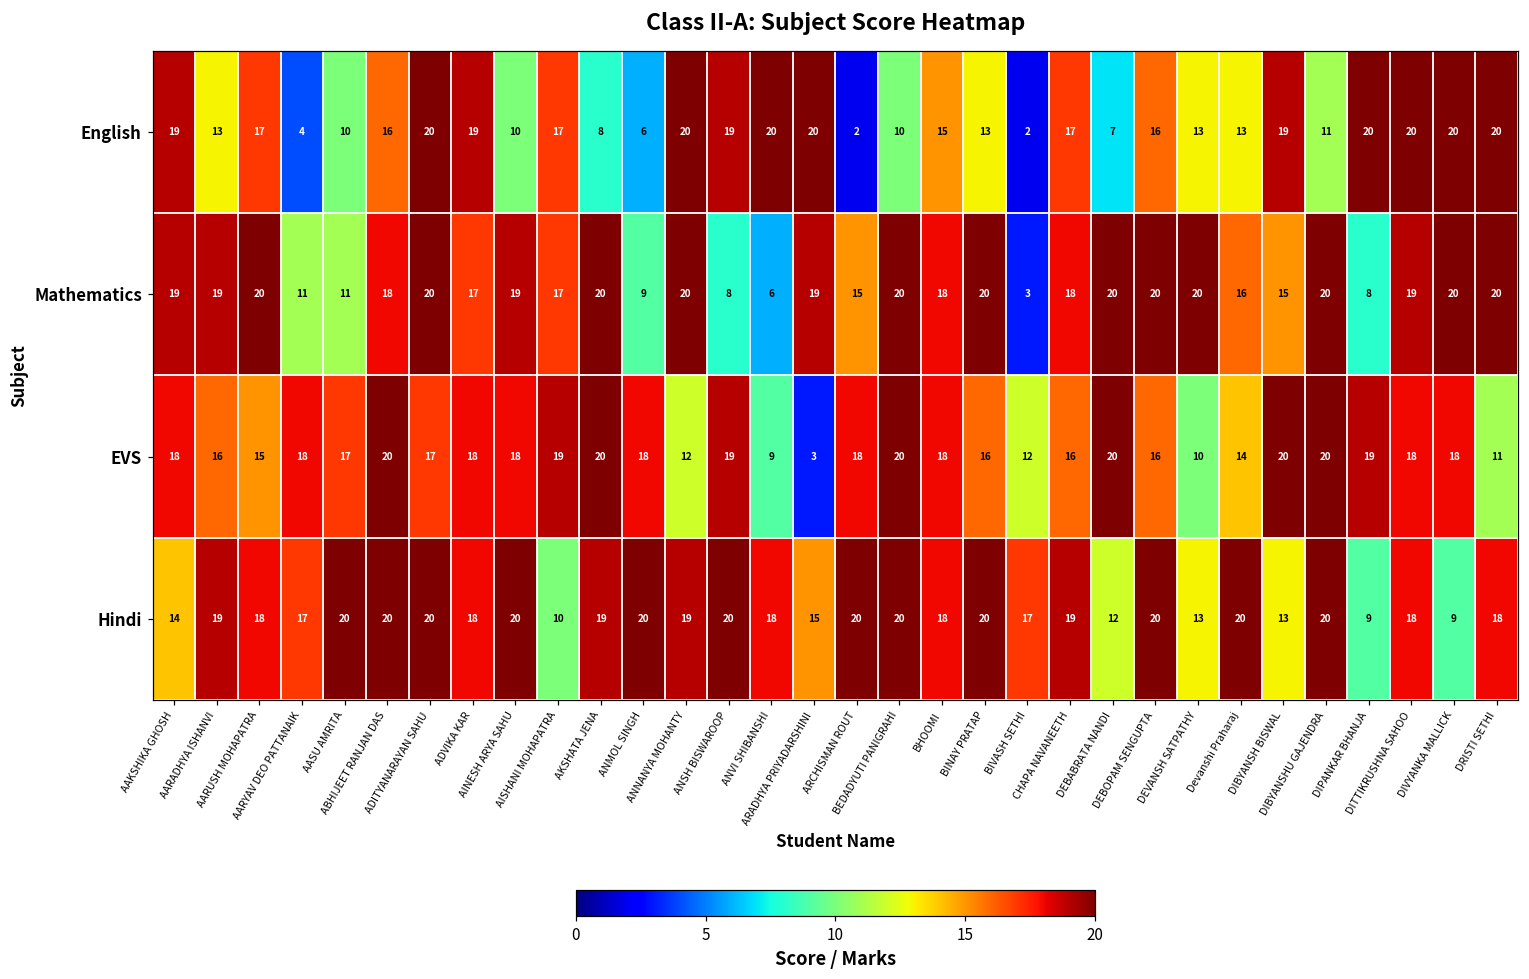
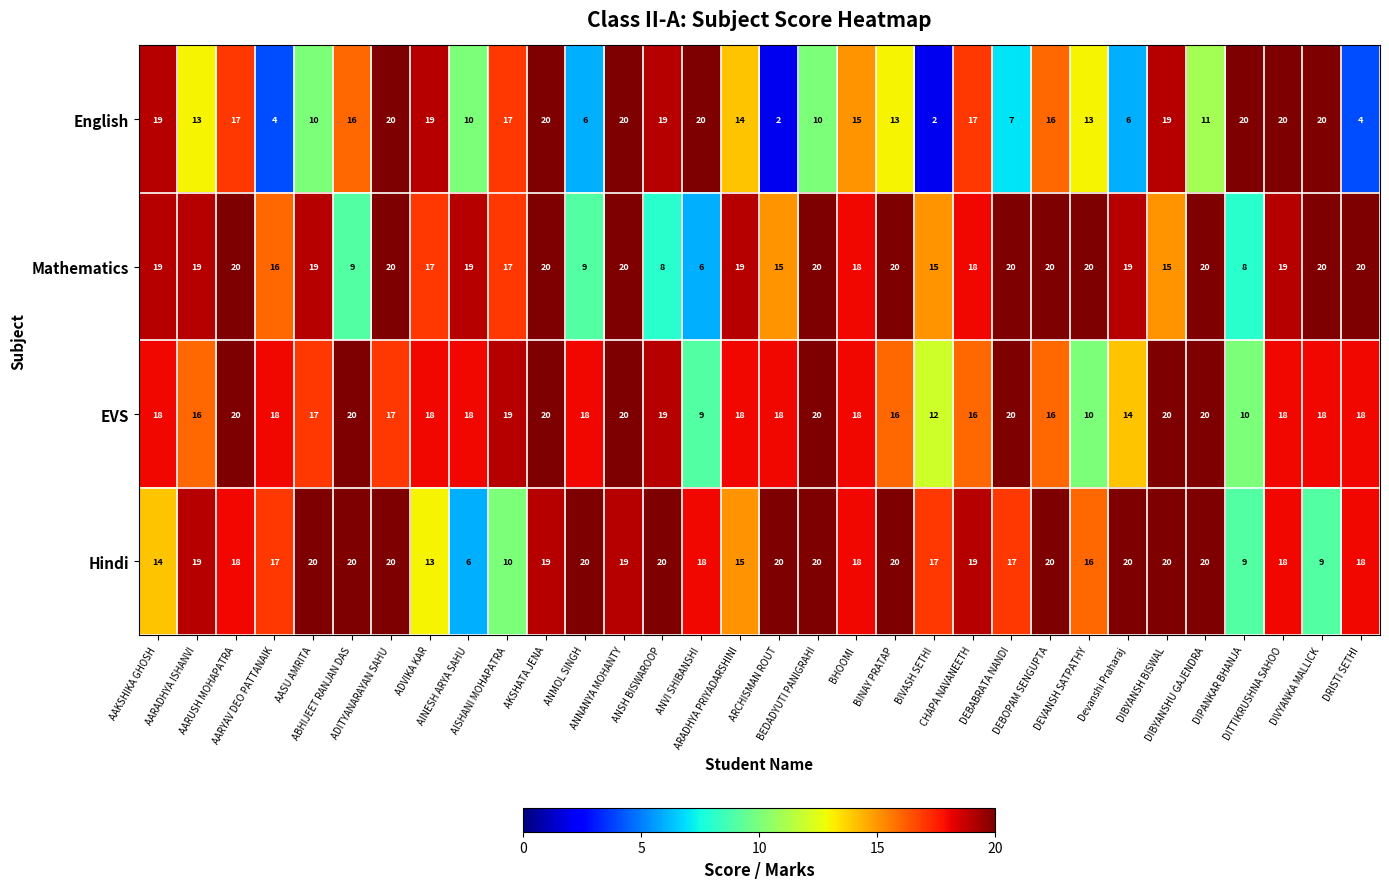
  {
    "English": {
      "AAKSHIKA GHOSH": 19,
      "AARADHYA ISHANVI": 13,
      "AARUSH MOHAPATRA": 17,
      "AARYAV DEO PATTANAIK": 4,
      "AASU AMRITA": 10,
      "ABHIJEET RANJAN DAS": 16,
      "ADITYANARAYAN SAHU": 20,
      "ADVIKA KAR": 19,
      "AINESH ARYA SAHU": 10,
      "AISHANI MOHAPATRA": 17,
-     "AKSHATA JENA": 8,
+     "AKSHATA JENA": 20,
      "ANMOL SINGH": 6,
      "ANNANYA MOHANTY": 20,
      "ANSH BISWAROOP": 19,
      "ANVI SHIBANSHI": 20,
-     "ARADHYA PRIYADARSHINI": 20,
+     "ARADHYA PRIYADARSHINI": 14,
      "ARCHISMAN ROUT": 2,
      "BEDADYUTI PANIGRAHI": 10,
      "BHOOMI": 15,
      "BINAY PRATAP": 13,
      "BIVASH SETHI": 2,
      "CHAPA NAVANEETH": 17,
      "DEBABRATA NANDI": 7,
      "DEBOPAM SENGUPTA": 16,
      "DEVANSH SATPATHY": 13,
-     "Devanshi Praharaj": 13,
+     "Devanshi Praharaj": 6,
      "DIBYANSH BISWAL": 19,
      "DIBYANSHU GAJENDRA": 11,
      "DIPANKAR BHANJA": 20,
      "DITTIKRUSHNA SAHOO": 20,
      "DIVYANKA MALLICK": 20,
-     "DRISTI SETHI": 20
+     "DRISTI SETHI": 4
    },
    "Mathematics": {
      "AAKSHIKA GHOSH": 19,
      "AARADHYA ISHANVI": 19,
      "AARUSH MOHAPATRA": 20,
-     "AARYAV DEO PATTANAIK": 11,
-     "AASU AMRITA": 11,
-     "ABHIJEET RANJAN DAS": 18,
+     "AARYAV DEO PATTANAIK": 16,
+     "AASU AMRITA": 19,
+     "ABHIJEET RANJAN DAS": 9,
      "ADITYANARAYAN SAHU": 20,
      "ADVIKA KAR": 17,
      "AINESH ARYA SAHU": 19,
      "AISHANI MOHAPATRA": 17,
      "AKSHATA JENA": 20,
      "ANMOL SINGH": 9,
      "ANNANYA MOHANTY": 20,
      "ANSH BISWAROOP": 8,
      "ANVI SHIBANSHI": 6,
      "ARADHYA PRIYADARSHINI": 19,
      "ARCHISMAN ROUT": 15,
      "BEDADYUTI PANIGRAHI": 20,
      "BHOOMI": 18,
      "BINAY PRATAP": 20,
-     "BIVASH SETHI": 3,
+     "BIVASH SETHI": 15,
      "CHAPA NAVANEETH": 18,
      "DEBABRATA NANDI": 20,
      "DEBOPAM SENGUPTA": 20,
      "DEVANSH SATPATHY": 20,
-     "Devanshi Praharaj": 16,
+     "Devanshi Praharaj": 19,
      "DIBYANSH BISWAL": 15,
      "DIBYANSHU GAJENDRA": 20,
      "DIPANKAR BHANJA": 8,
      "DITTIKRUSHNA SAHOO": 19,
      "DIVYANKA MALLICK": 20,
      "DRISTI SETHI": 20
    },
    "EVS": {
      "AAKSHIKA GHOSH": 18,
      "AARADHYA ISHANVI": 16,
-     "AARUSH MOHAPATRA": 15,
+     "AARUSH MOHAPATRA": 20,
      "AARYAV DEO PATTANAIK": 18,
      "AASU AMRITA": 17,
      "ABHIJEET RANJAN DAS": 20,
      "ADITYANARAYAN SAHU": 17,
      "ADVIKA KAR": 18,
      "AINESH ARYA SAHU": 18,
      "AISHANI MOHAPATRA": 19,
      "AKSHATA JENA": 20,
      "ANMOL SINGH": 18,
-     "ANNANYA MOHANTY": 12,
+     "ANNANYA MOHANTY": 20,
      "ANSH BISWAROOP": 19,
      "ANVI SHIBANSHI": 9,
-     "ARADHYA PRIYADARSHINI": 3,
+     "ARADHYA PRIYADARSHINI": 18,
      "ARCHISMAN ROUT": 18,
      "BEDADYUTI PANIGRAHI": 20,
      "BHOOMI": 18,
      "BINAY PRATAP": 16,
      "BIVASH SETHI": 12,
      "CHAPA NAVANEETH": 16,
      "DEBABRATA NANDI": 20,
      "DEBOPAM SENGUPTA": 16,
      "DEVANSH SATPATHY": 10,
      "Devanshi Praharaj": 14,
      "DIBYANSH BISWAL": 20,
      "DIBYANSHU GAJENDRA": 20,
-     "DIPANKAR BHANJA": 19,
+     "DIPANKAR BHANJA": 10,
      "DITTIKRUSHNA SAHOO": 18,
      "DIVYANKA MALLICK": 18,
-     "DRISTI SETHI": 11
+     "DRISTI SETHI": 18
    },
    "Hindi": {
      "AAKSHIKA GHOSH": 14,
      "AARADHYA ISHANVI": 19,
      "AARUSH MOHAPATRA": 18,
      "AARYAV DEO PATTANAIK": 17,
      "AASU AMRITA": 20,
      "ABHIJEET RANJAN DAS": 20,
      "ADITYANARAYAN SAHU": 20,
-     "ADVIKA KAR": 18,
-     "AINESH ARYA SAHU": 20,
+     "ADVIKA KAR": 13,
+     "AINESH ARYA SAHU": 6,
      "AISHANI MOHAPATRA": 10,
      "AKSHATA JENA": 19,
      "ANMOL SINGH": 20,
      "ANNANYA MOHANTY": 19,
      "ANSH BISWAROOP": 20,
      "ANVI SHIBANSHI": 18,
      "ARADHYA PRIYADARSHINI": 15,
      "ARCHISMAN ROUT": 20,
      "BEDADYUTI PANIGRAHI": 20,
      "BHOOMI": 18,
      "BINAY PRATAP": 20,
      "BIVASH SETHI": 17,
      "CHAPA NAVANEETH": 19,
-     "DEBABRATA NANDI": 12,
+     "DEBABRATA NANDI": 17,
      "DEBOPAM SENGUPTA": 20,
-     "DEVANSH SATPATHY": 13,
+     "DEVANSH SATPATHY": 16,
      "Devanshi Praharaj": 20,
-     "DIBYANSH BISWAL": 13,
+     "DIBYANSH BISWAL": 20,
      "DIBYANSHU GAJENDRA": 20,
      "DIPANKAR BHANJA": 9,
      "DITTIKRUSHNA SAHOO": 18,
      "DIVYANKA MALLICK": 9,
      "DRISTI SETHI": 18
    }
  }
